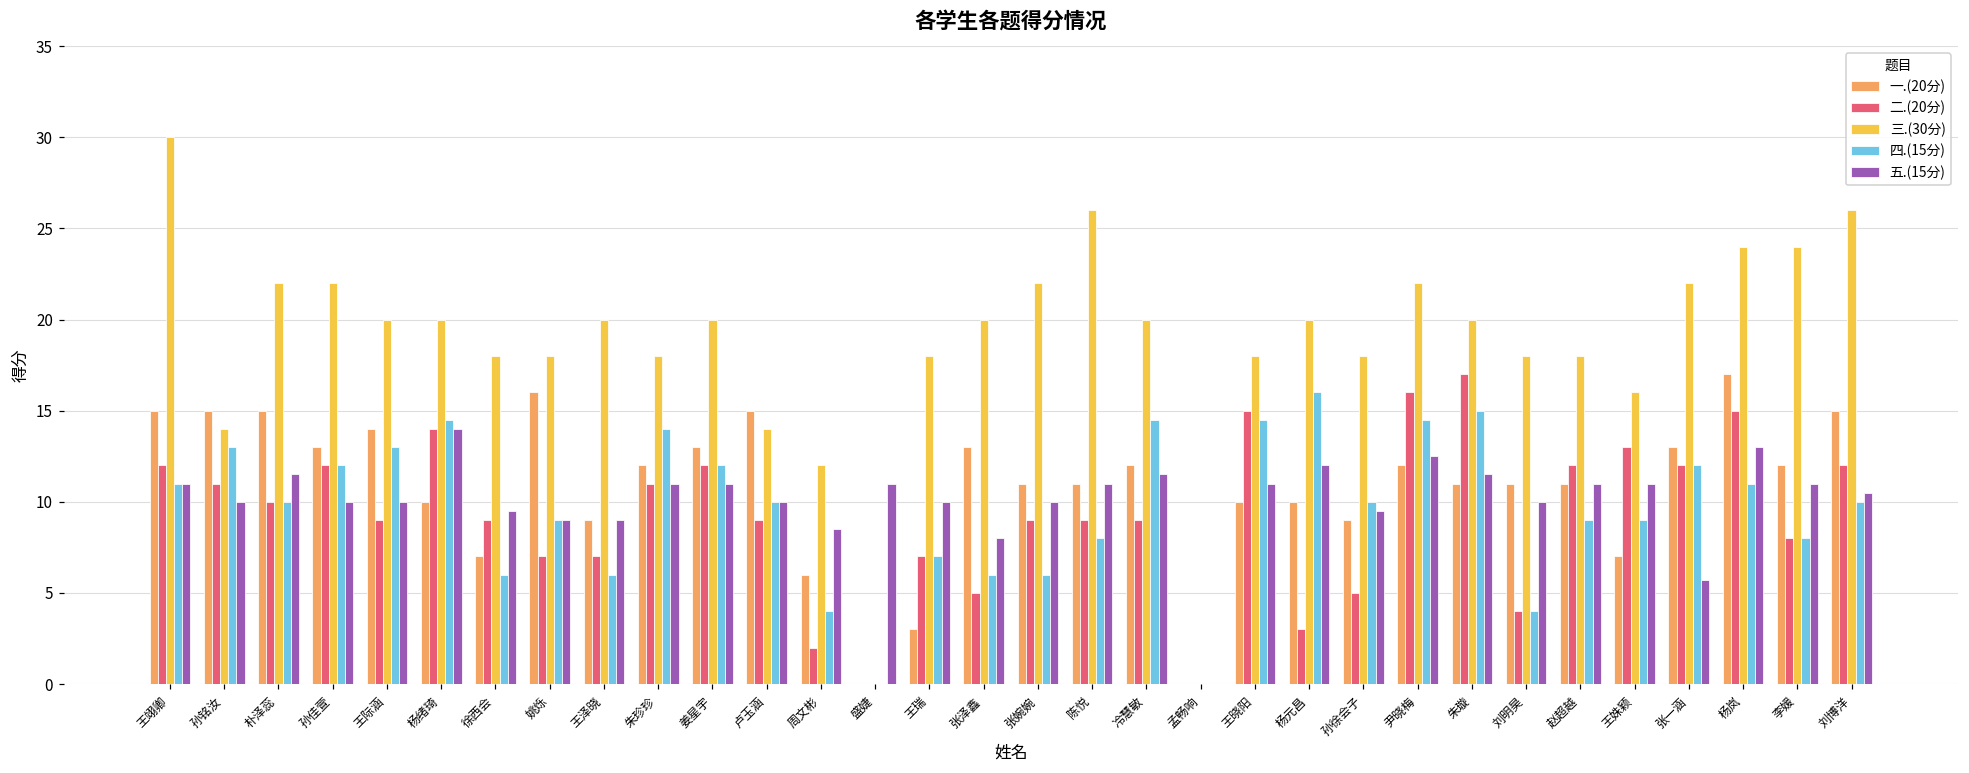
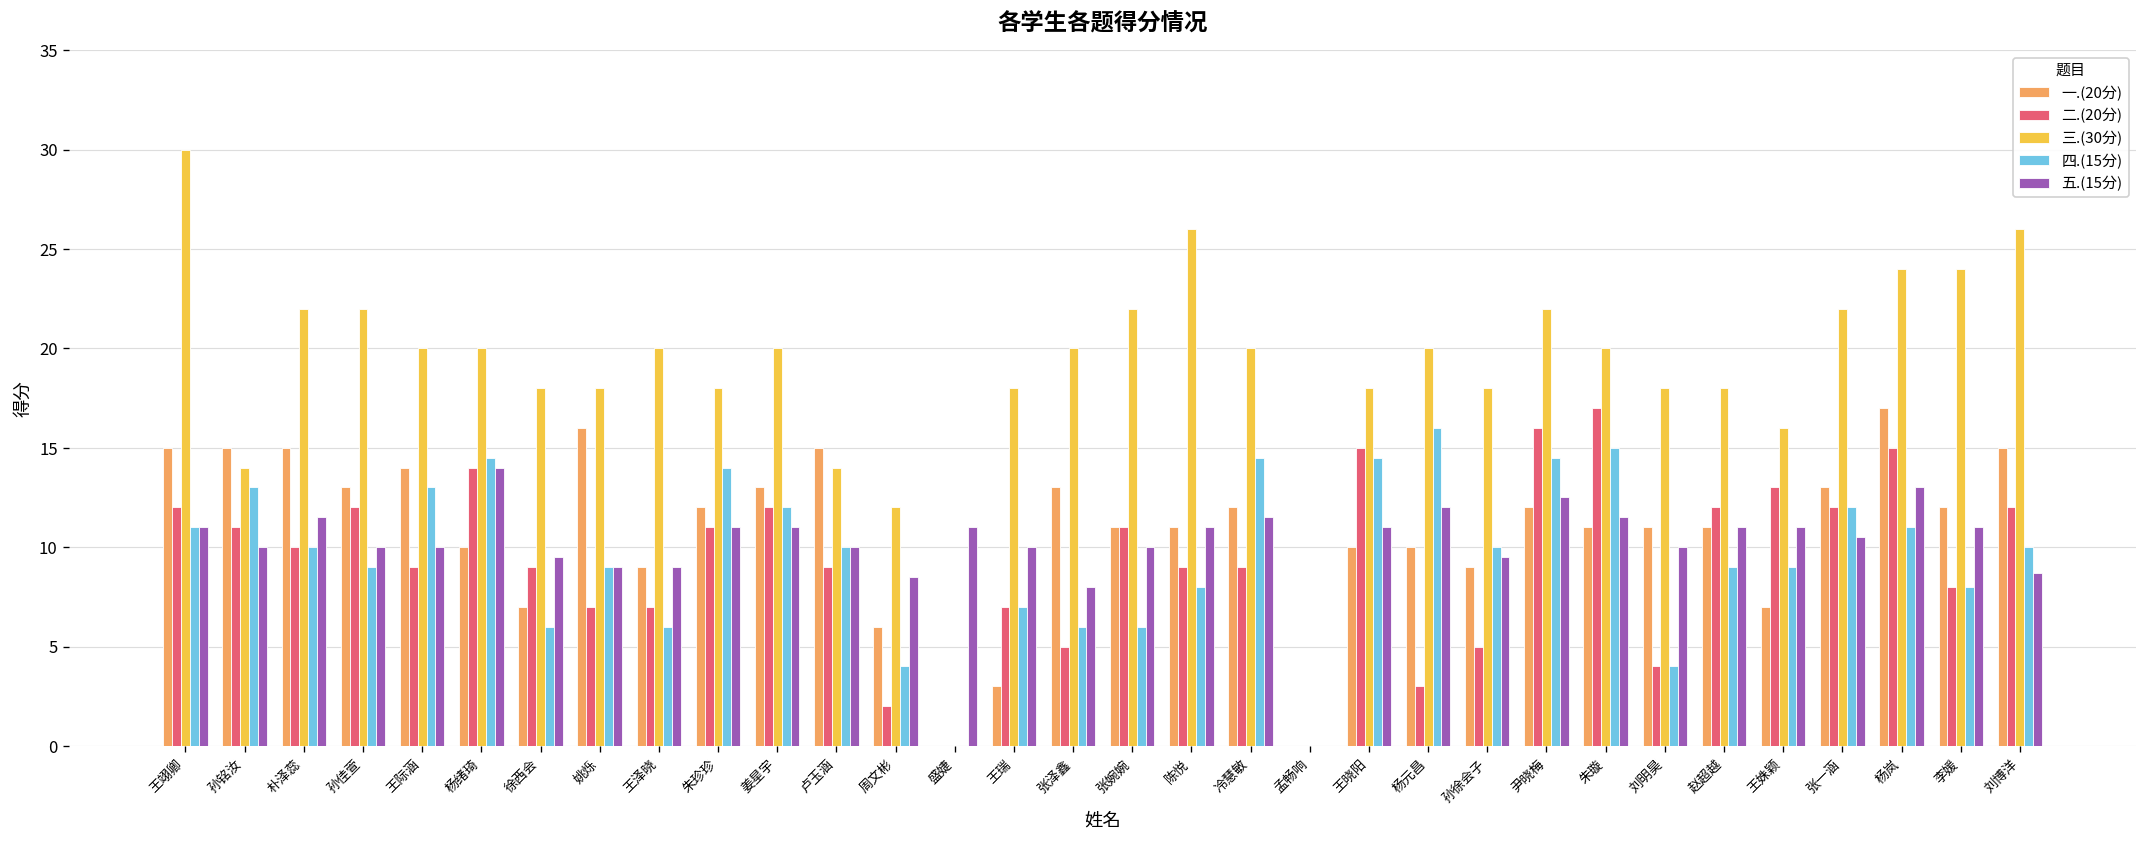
  {
    "二.(20分)": {
      "王翊卿": 12,
      "孙铭汝": 11,
      "朴泽蕊": 10,
      "孙佳萱": 12,
      "王际涵": 9,
      "杨绪琦": 14,
      "徐西会": 9,
      "姚烁": 7,
      "王泽晓": 7,
      "朱珍珍": 11,
      "姜星宇": 12,
      "卢玉涵": 9,
      "周文彬": 2,
      "盛婕": 0,
      "王瑞": 7,
      "张泽鑫": 5,
-     "张婉婉": 9,
+     "张婉婉": 11,
      "陈悦": 9,
      "冷慧敏": 9,
      "孟畅响": 0,
      "王晓阳": 15,
      "杨元昌": 3,
      "孙徐会子": 5,
      "尹晓梅": 16,
      "朱璇": 17,
      "刘明昊": 4,
      "赵超越": 12,
      "王姝颖": 13,
      "张一涵": 12,
      "杨岚": 15,
      "李媛": 8,
      "刘博洋": 12
    },
    "四.(15分)": {
      "王翊卿": 11,
      "孙铭汝": 13,
      "朴泽蕊": 10,
-     "孙佳萱": 12,
+     "孙佳萱": 9,
      "王际涵": 13,
      "杨绪琦": 14.5,
      "徐西会": 6,
      "姚烁": 9,
      "王泽晓": 6,
      "朱珍珍": 14,
      "姜星宇": 12,
      "卢玉涵": 10,
      "周文彬": 4,
      "盛婕": 0,
      "王瑞": 7,
      "张泽鑫": 6,
      "张婉婉": 6,
      "陈悦": 8,
      "冷慧敏": 14.5,
      "孟畅响": 0,
      "王晓阳": 14.5,
      "杨元昌": 16,
      "孙徐会子": 10,
      "尹晓梅": 14.5,
      "朱璇": 15,
      "刘明昊": 4,
      "赵超越": 9,
      "王姝颖": 9,
      "张一涵": 12,
      "杨岚": 11,
      "李媛": 8,
      "刘博洋": 10
    },
    "五.(15分)": {
      "王翊卿": 11.0,
      "孙铭汝": 10.0,
      "朴泽蕊": 11.5,
      "孙佳萱": 10.0,
      "王际涵": 10.0,
      "杨绪琦": 14.0,
      "徐西会": 9.5,
      "姚烁": 9.0,
      "王泽晓": 9.0,
      "朱珍珍": 11.0,
      "姜星宇": 11.0,
      "卢玉涵": 10.0,
      "周文彬": 8.5,
      "盛婕": 11.0,
      "王瑞": 10.0,
      "张泽鑫": 8.0,
      "张婉婉": 10.0,
      "陈悦": 11.0,
      "冷慧敏": 11.5,
      "孟畅响": 0.0,
      "王晓阳": 11.0,
      "杨元昌": 12.0,
      "孙徐会子": 9.5,
      "尹晓梅": 12.5,
      "朱璇": 11.5,
      "刘明昊": 10.0,
      "赵超越": 11.0,
      "王姝颖": 11.0,
-     "张一涵": 5.7,
+     "张一涵": 10.5,
      "杨岚": 13.0,
      "李媛": 11.0,
-     "刘博洋": 10.5
+     "刘博洋": 8.7
    }
  }
